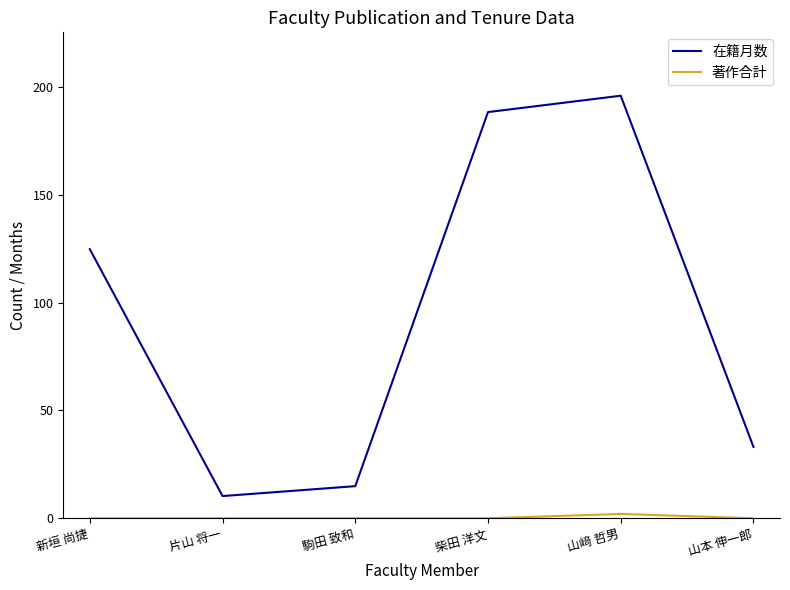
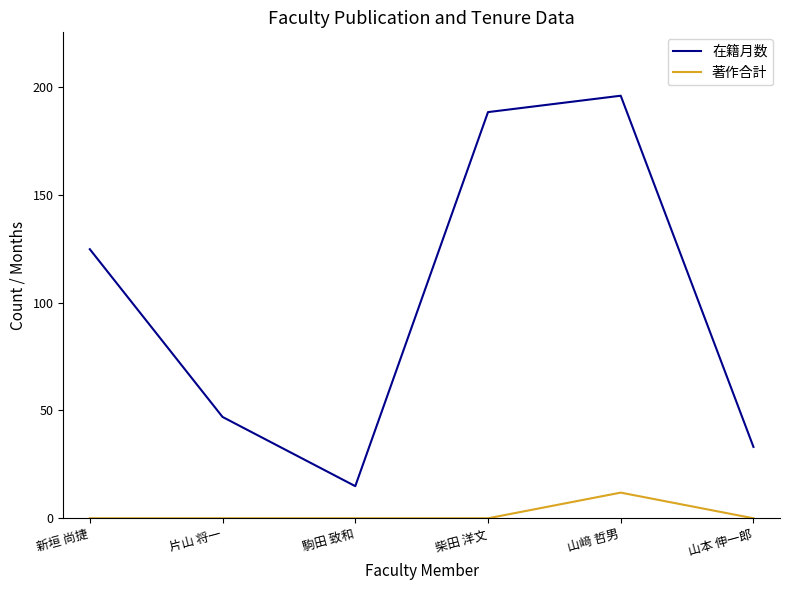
  {
    "在籍月数": {
      "新垣 尚捷": 125,
-     "片山 将一": 10,
+     "片山 将一": 47,
      "駒田 致和": 15,
      "柴田 洋文": 188,
      "山﨑 哲男": 196,
      "山本 伸一郎": 33
    },
    "著作合計": {
      "新垣 尚捷": 0,
      "片山 将一": 0,
      "駒田 致和": 0,
      "柴田 洋文": 0,
-     "山﨑 哲男": 2,
+     "山﨑 哲男": 12,
      "山本 伸一郎": 0
    }
  }
